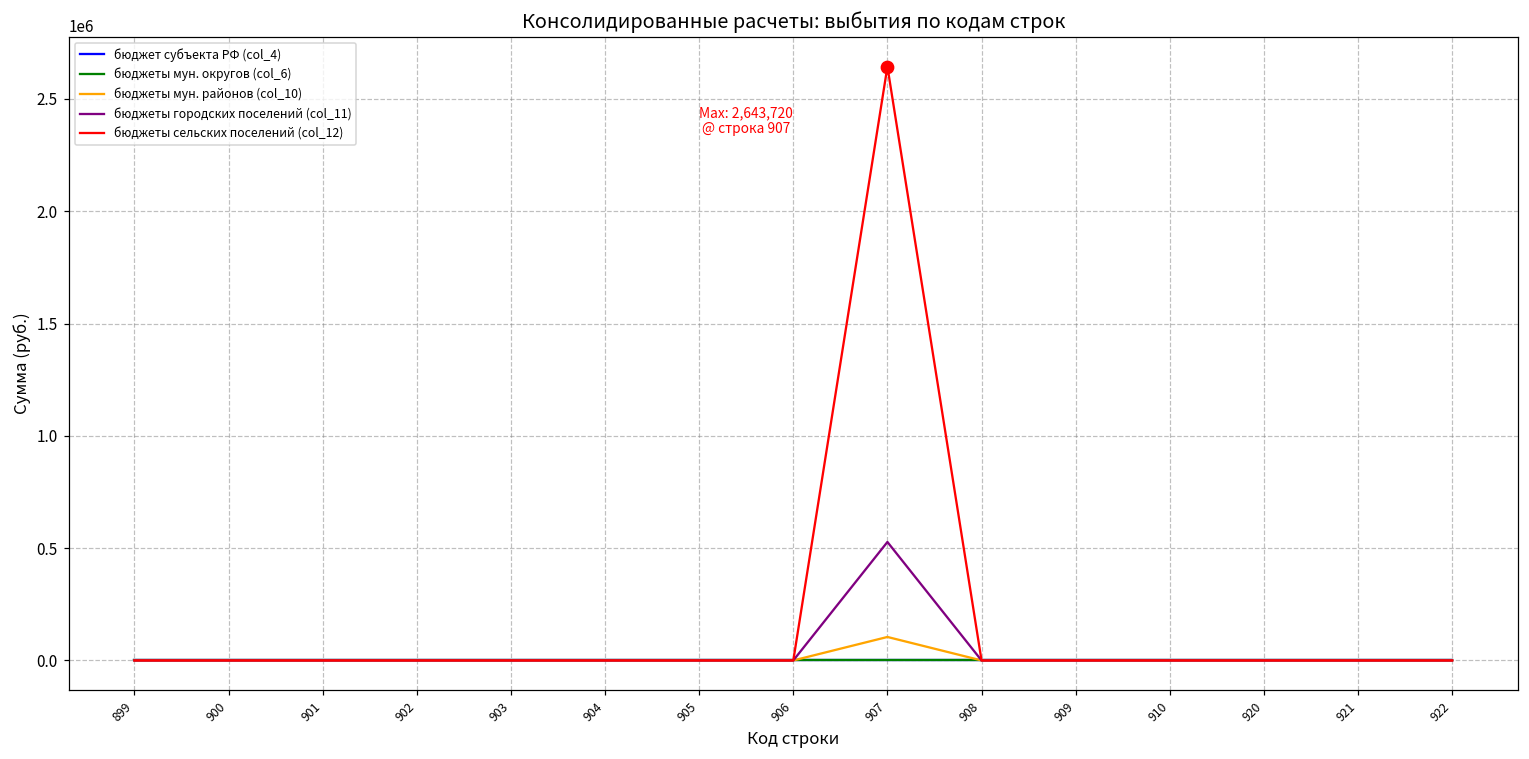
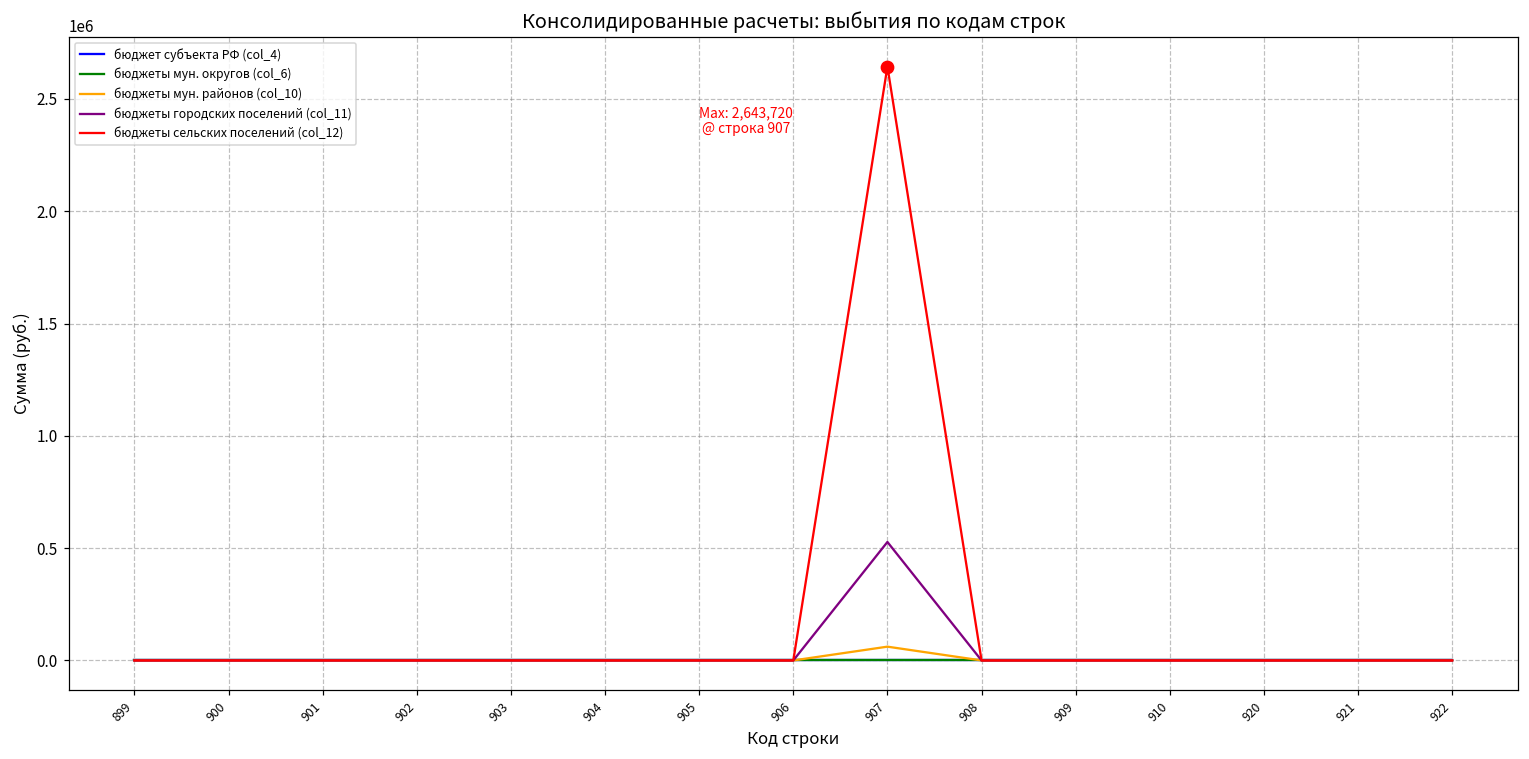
  {
    "бюджеты мун. округов (col_6)": {
      "907": 0
    },
    "бюджеты мун. районов (col_10)": {
-     "907": 100000
+     "907": 60000
    },
    "бюджеты городских поселений (col_11)": {
      "907": 530000
    }
  }
